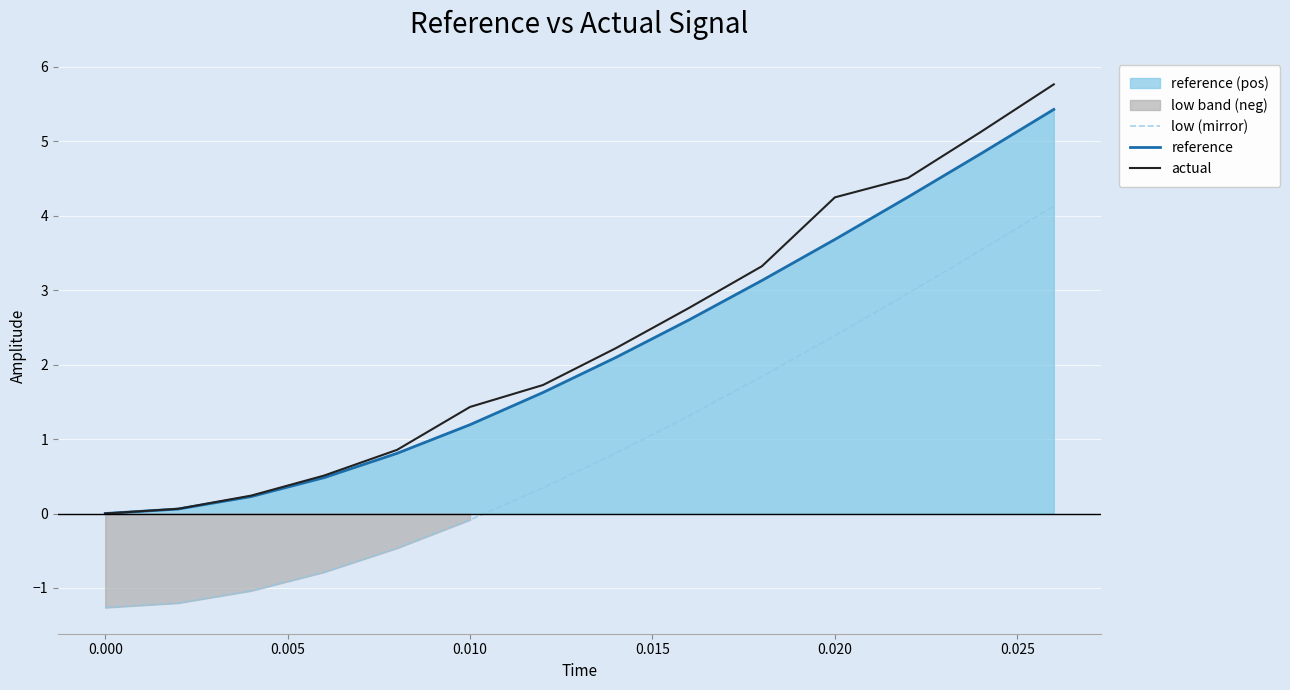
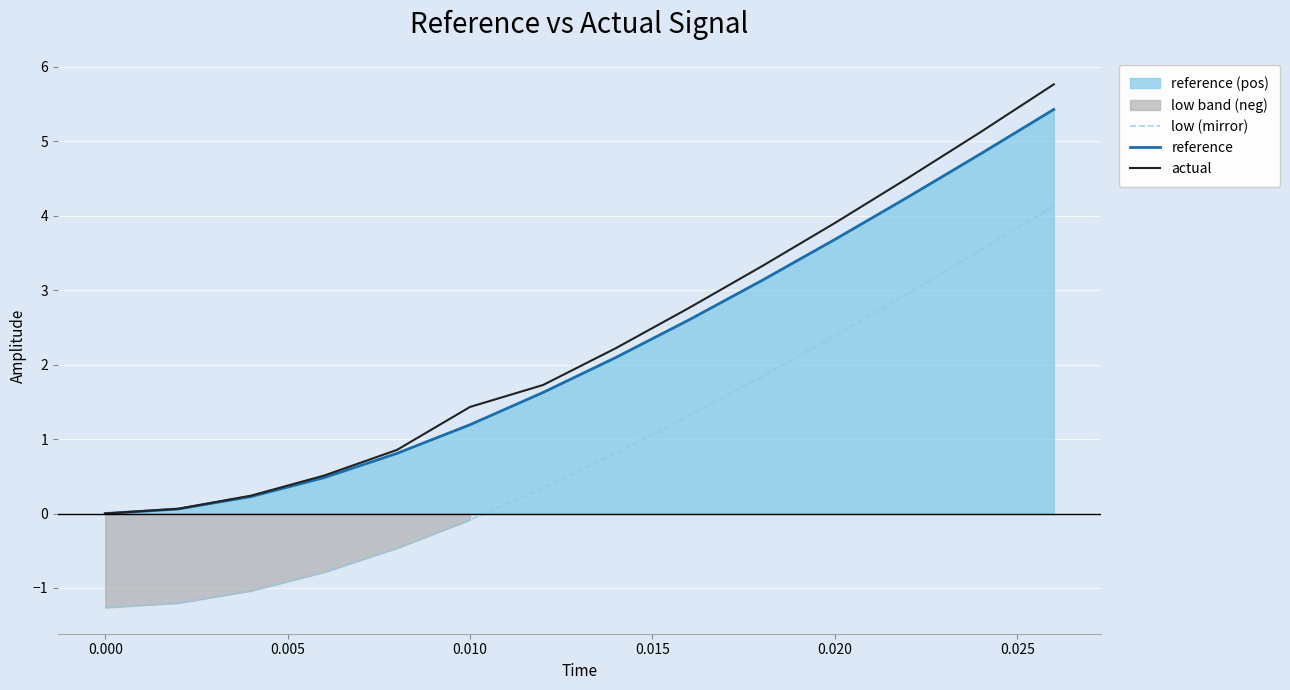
  {
    "actual": {
      "0.010": 1.4,
-     "0.020": 4.2
+     "0.020": 3.9
    }
  }
